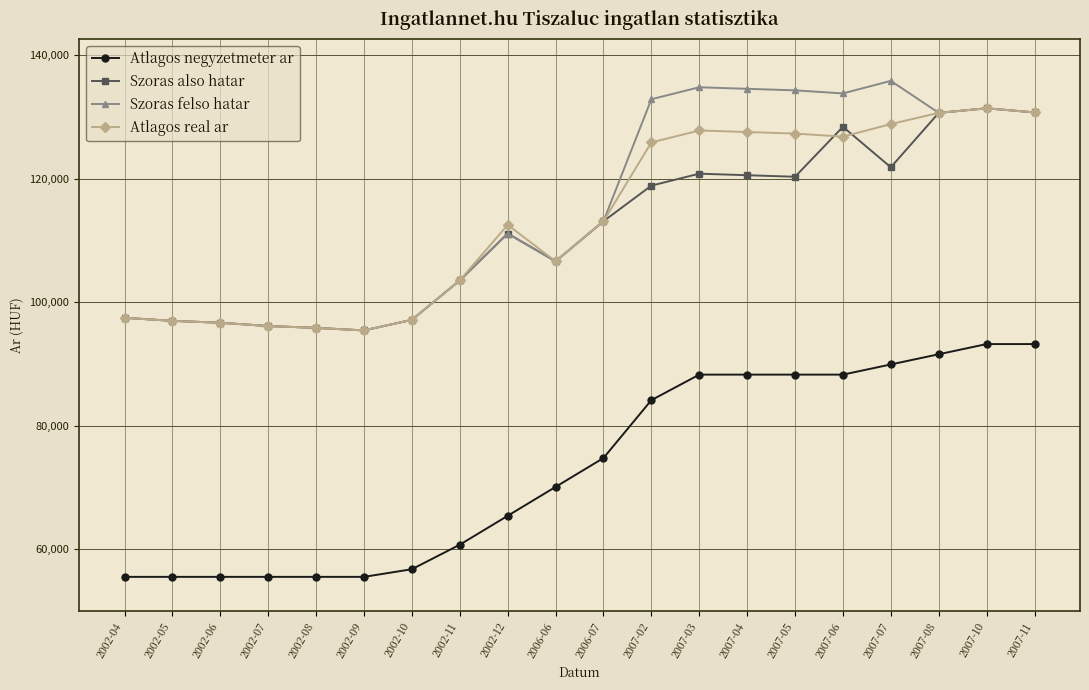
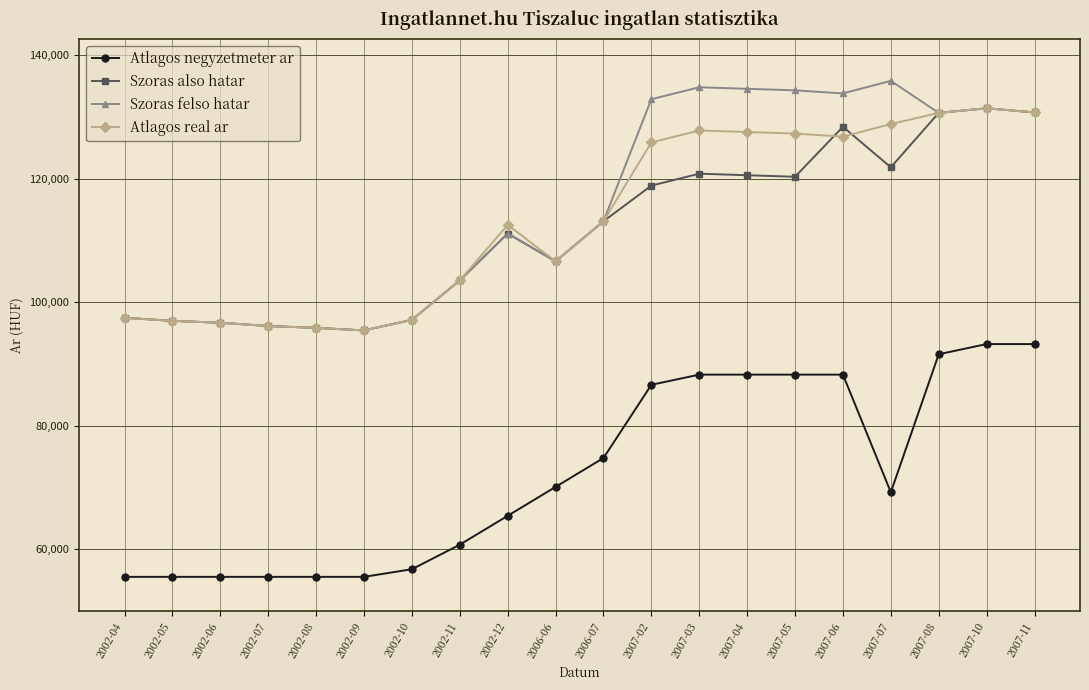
  {
    "Atlagos negyzetmeter ar": {
      "2002-04": "56,000",
      "2002-05": "56,000",
      "2002-06": "56,000",
      "2002-07": "56,000",
      "2002-08": "56,000",
      "2002-09": "56,000",
      "2002-10": "57,000",
      "2002-11": "61,000",
      "2002-12": "65,000",
      "2006-06": "70,000",
      "2006-07": "75,000",
-     "2007-02": "84,000",
+     "2007-02": "87,000",
      "2007-03": "88,000",
      "2007-04": "88,000",
      "2007-05": "88,000",
      "2007-06": "88,000",
-     "2007-07": "90,000",
+     "2007-07": "69,000",
      "2007-08": "92,000",
      "2007-10": "93,000",
      "2007-11": "93,000"
    },
    "Szoras also hatar": {
      "2007-02": "119,000",
      "2007-03": "121,000",
      "2007-04": "121,000",
      "2007-05": "120,000",
      "2007-06": "128,000",
      "2007-07": "122,000"
    },
    "Szoras felso hatar": {
      "2007-02": "133,000",
      "2007-03": "135,000",
      "2007-04": "135,000",
      "2007-05": "134,000",
      "2007-06": "134,000",
      "2007-07": "136,000"
    },
    "Atlagos real ar": {
      "2002-12": "113,000",
      "2007-02": "126,000",
      "2007-03": "128,000",
      "2007-04": "128,000",
      "2007-05": "127,000",
      "2007-06": "127,000",
      "2007-07": "129,000"
    }
  }
